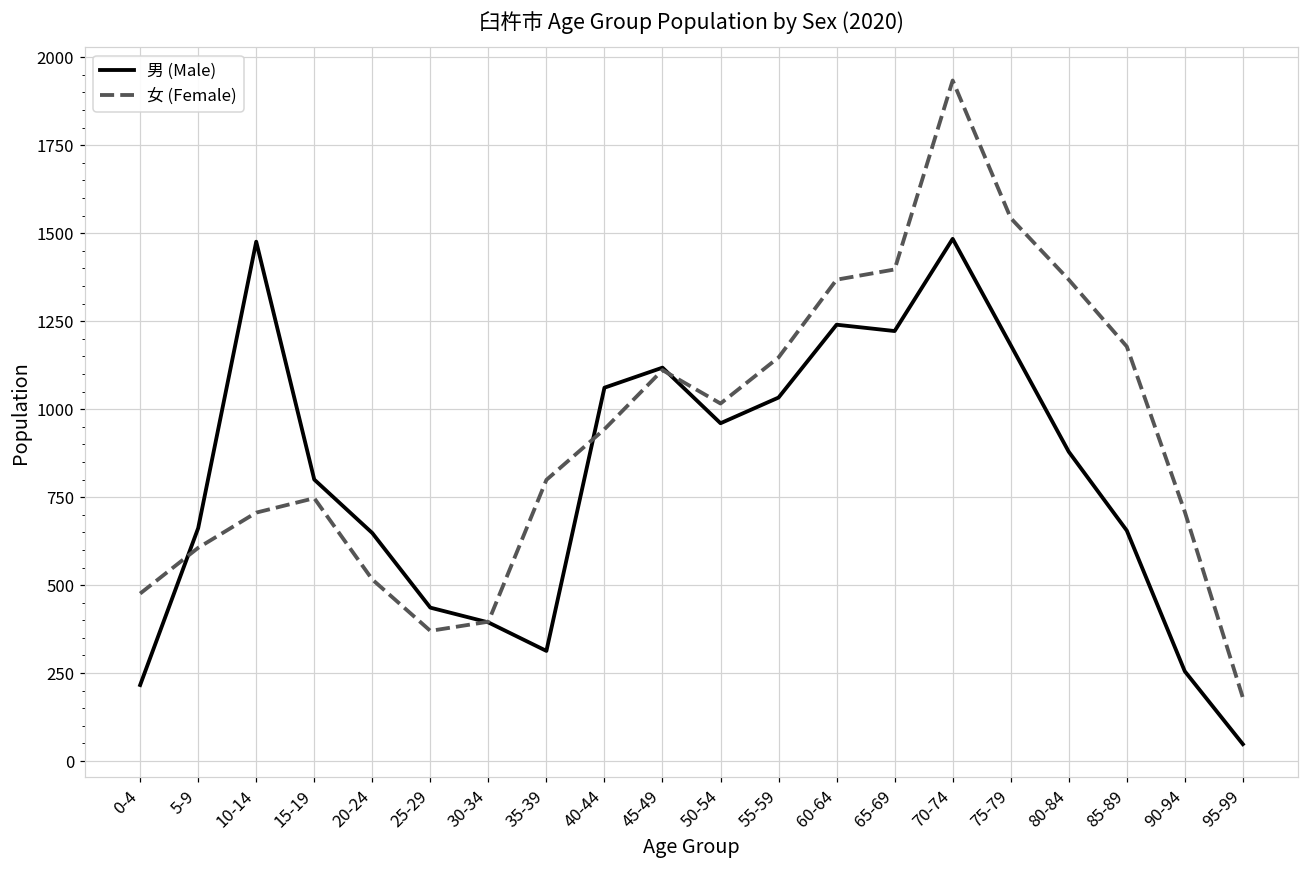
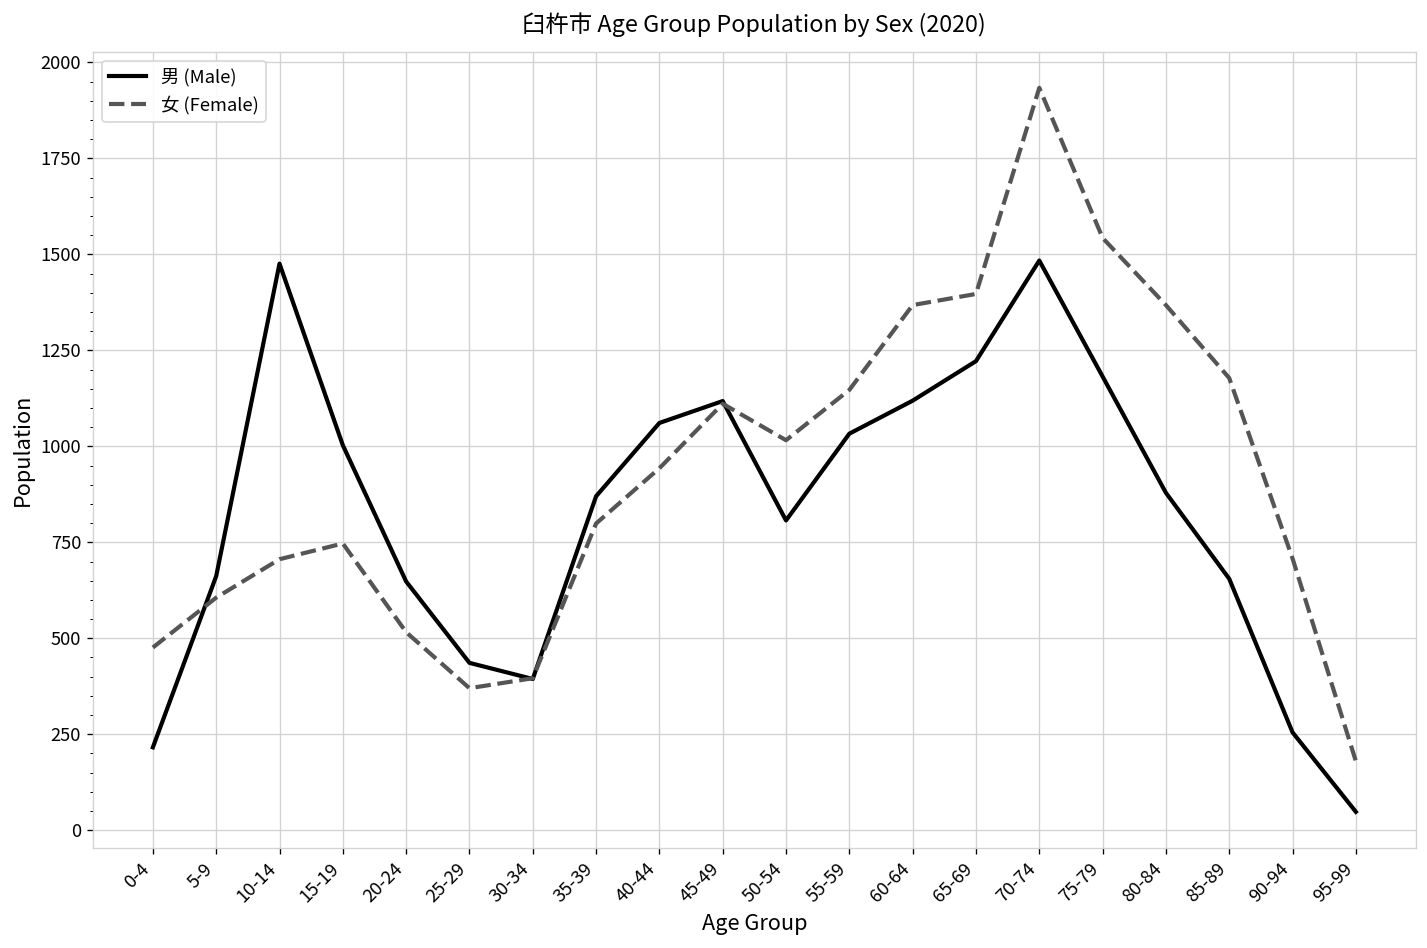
  {
    "男 (Male)": {
      "0-4": 220,
      "5-9": 660,
      "10-14": 1480,
-     "15-19": 800,
+     "15-19": 1000,
      "20-24": 650,
      "25-29": 440,
-     "35-39": 310,
+     "35-39": 870,
      "40-44": 1060,
-     "50-54": 960,
+     "50-54": 810,
      "55-59": 1030,
-     "60-64": 1240,
+     "60-64": 1120,
      "65-69": 1220,
      "70-74": 1480,
      "75-79": 1180,
      "80-84": 880,
      "85-89": 660,
      "90-94": 260,
      "95-99": 50
    },
    "女 (Female)": {
      "0-4": 480,
      "5-9": 610,
      "10-14": 710,
      "15-19": 750,
      "20-24": 520,
      "25-29": 370,
      "35-39": 800,
      "40-44": 940,
      "50-54": 1020,
      "55-59": 1150,
      "60-64": 1370,
      "65-69": 1400,
      "70-74": 1930,
      "75-79": 1540,
      "80-84": 1370,
      "85-89": 1180,
      "90-94": 710,
      "95-99": 180
    }
  }
